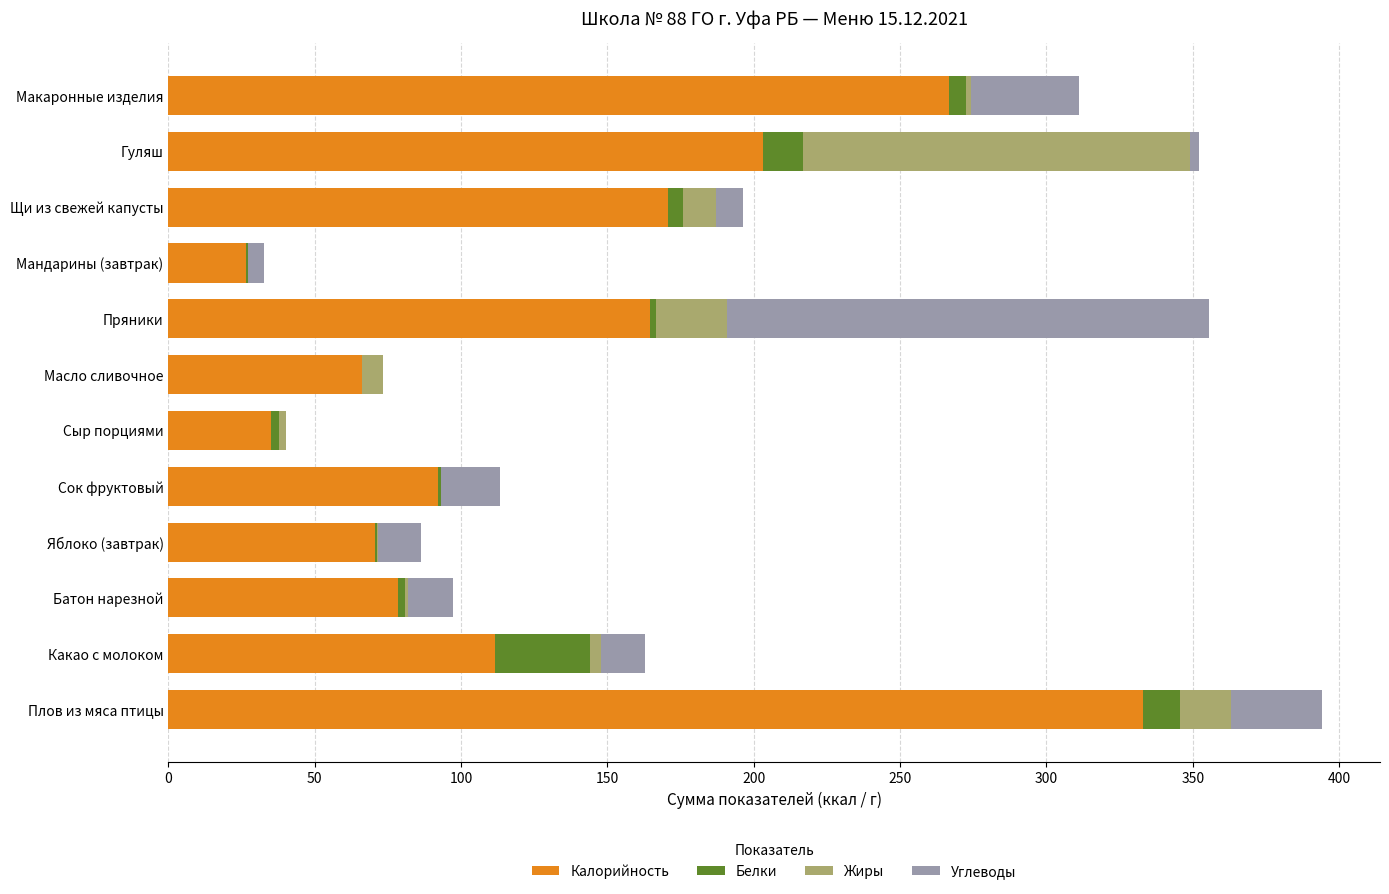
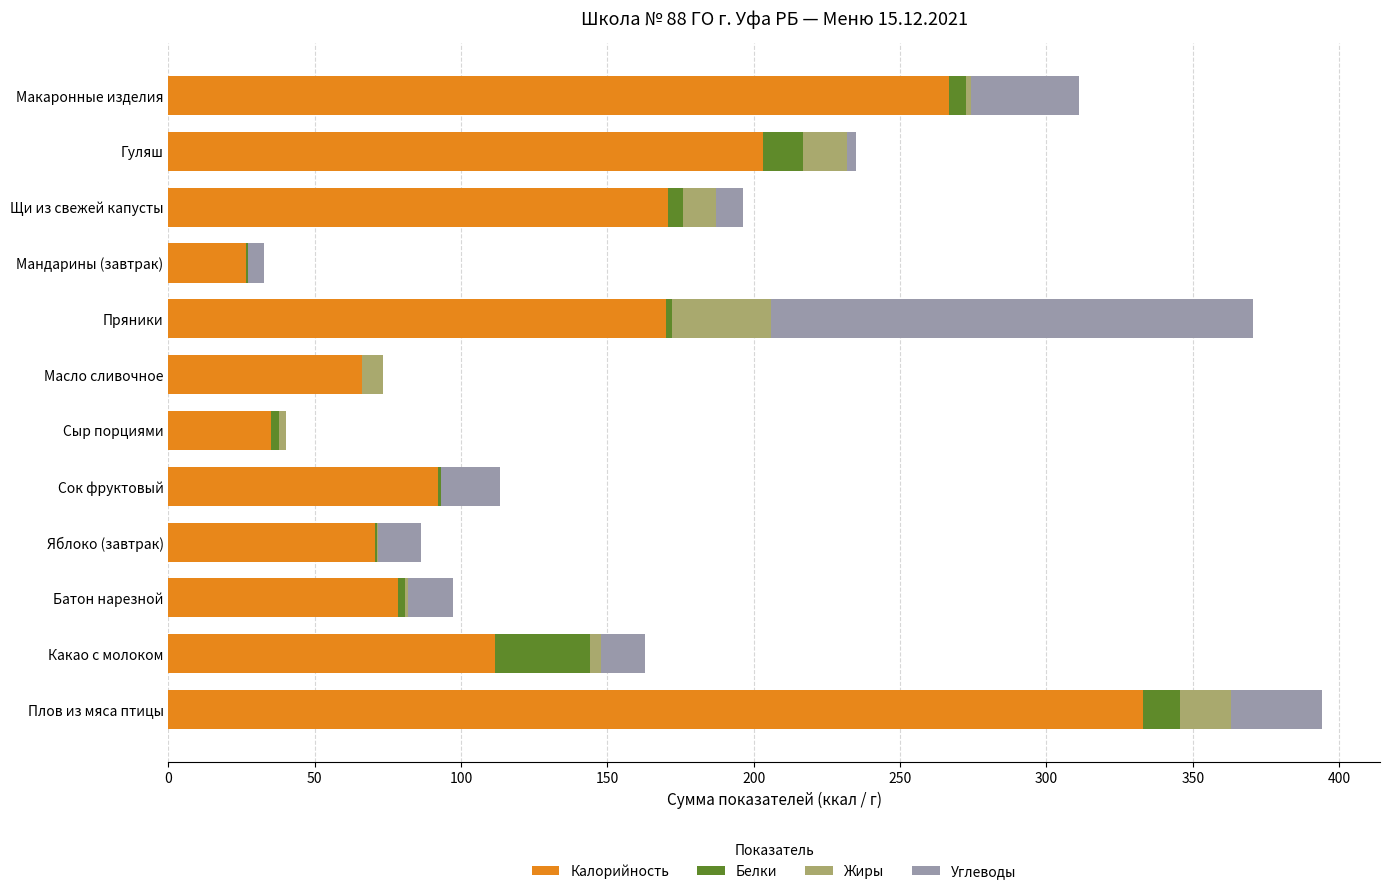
  {
    "Калорийность": {
      "Макаронные изделия": 267,
      "Гуляш": 203,
      "Щи из свежей капусты": 171,
      "Мандарины (завтрак)": 27,
-     "Пряники": 165,
+     "Пряники": 170,
      "Масло сливочное": 66,
      "Сыр порциями": 35,
      "Сок фруктовый": 92,
      "Яблоко (завтрак)": 71,
      "Батон нарезной": 79,
      "Какао с молоком": 111,
      "Плов из мяса птицы": 333
    },
    "Белки": {
      "Макаронные изделия": 6,
      "Гуляш": 14,
      "Щи из свежей капусты": 5,
      "Пряники": 2,
      "Сыр порциями": 3,
      "Сок фруктовый": 1,
      "Батон нарезной": 2,
      "Какао с молоком": 32,
      "Плов из мяса птицы": 13
    },
    "Жиры": {
      "Макаронные изделия": 2,
-     "Гуляш": 132,
+     "Гуляш": 15,
      "Щи из свежей капусты": 11,
-     "Пряники": 24,
+     "Пряники": 34,
      "Масло сливочное": 7,
      "Сыр порциями": 3,
      "Батон нарезной": 1,
      "Какао с молоком": 4,
      "Плов из мяса птицы": 18
    },
    "Углеводы": {
      "Макаронные изделия": 37,
      "Гуляш": 3,
      "Щи из свежей капусты": 9,
      "Мандарины (завтрак)": 5,
      "Пряники": 165,
      "Сыр порциями": 0,
      "Сок фруктовый": 20,
      "Яблоко (завтрак)": 15,
      "Батон нарезной": 15,
      "Какао с молоком": 15,
      "Плов из мяса птицы": 31
    }
  }
